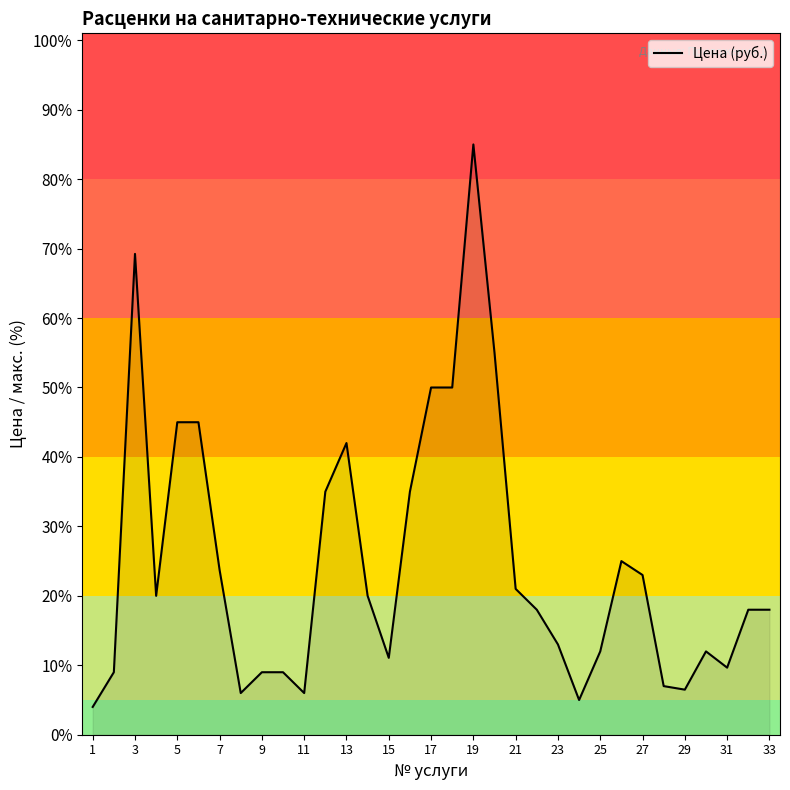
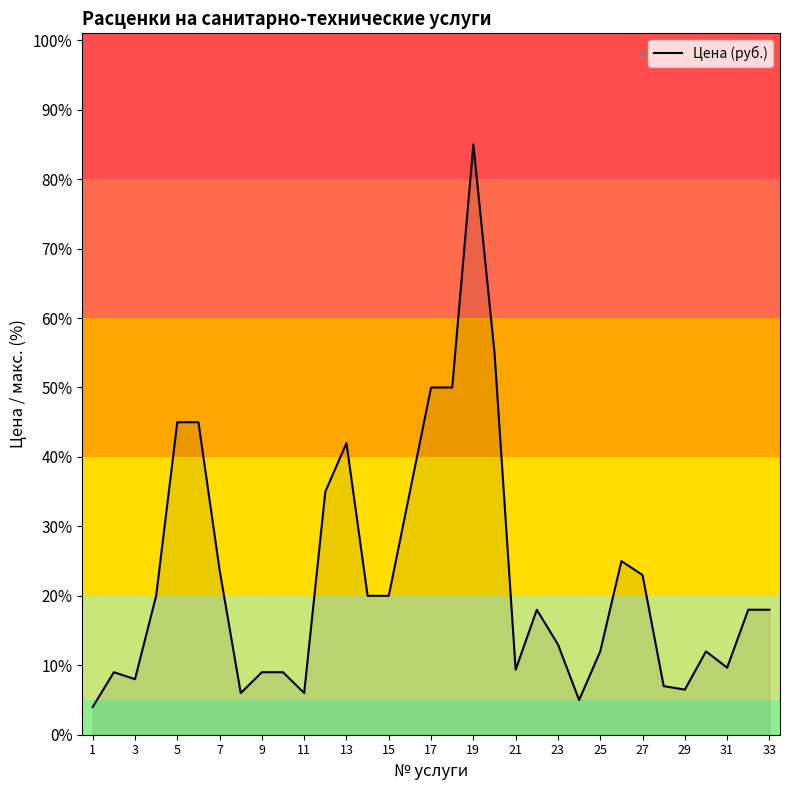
  {
    "1": "4%",
-   "3": "69%",
+   "3": "8%",
    "5": "45%",
    "7": "24%",
    "9": "9%",
    "11": "6%",
    "13": "42%",
-   "15": "11%",
+   "15": "20%",
    "17": "50%",
    "19": "85%",
-   "21": "21%",
+   "21": "9%",
    "23": "13%",
    "25": "12%",
    "27": "23%",
    "29": "6%",
    "31": "10%",
    "33": "18%"
  }
